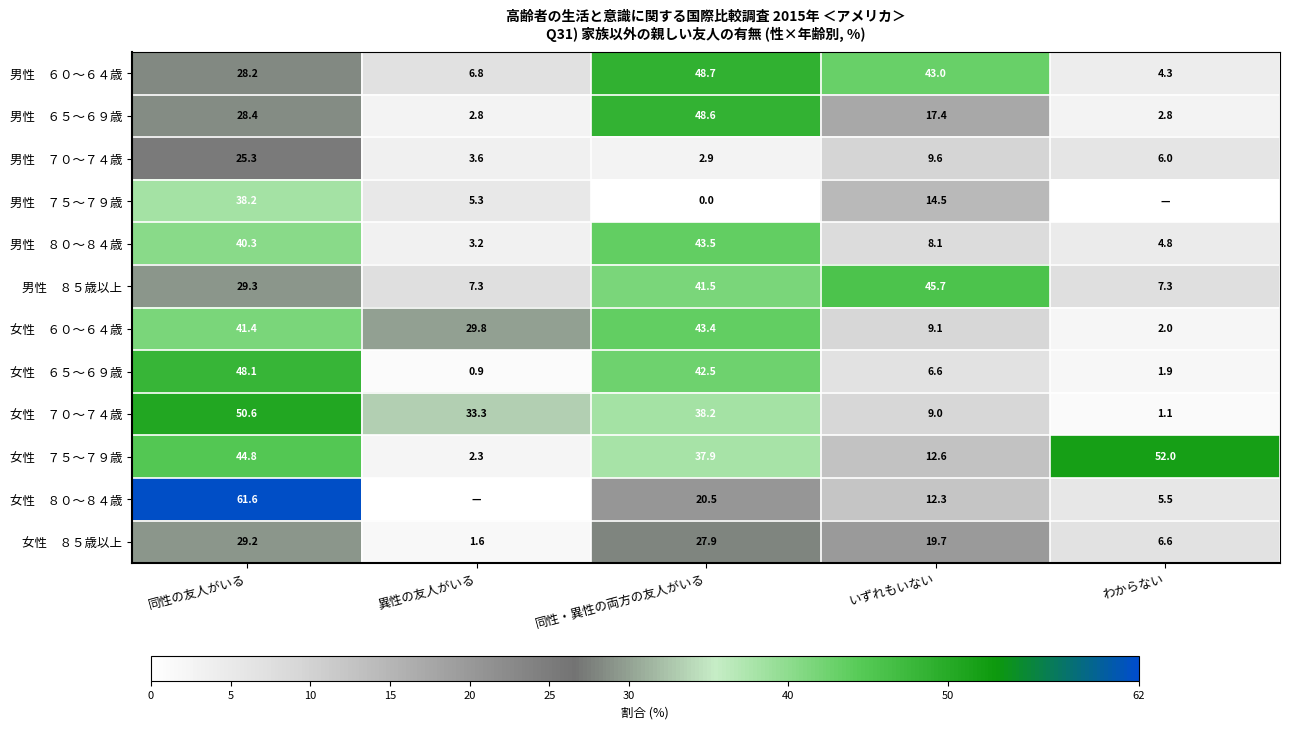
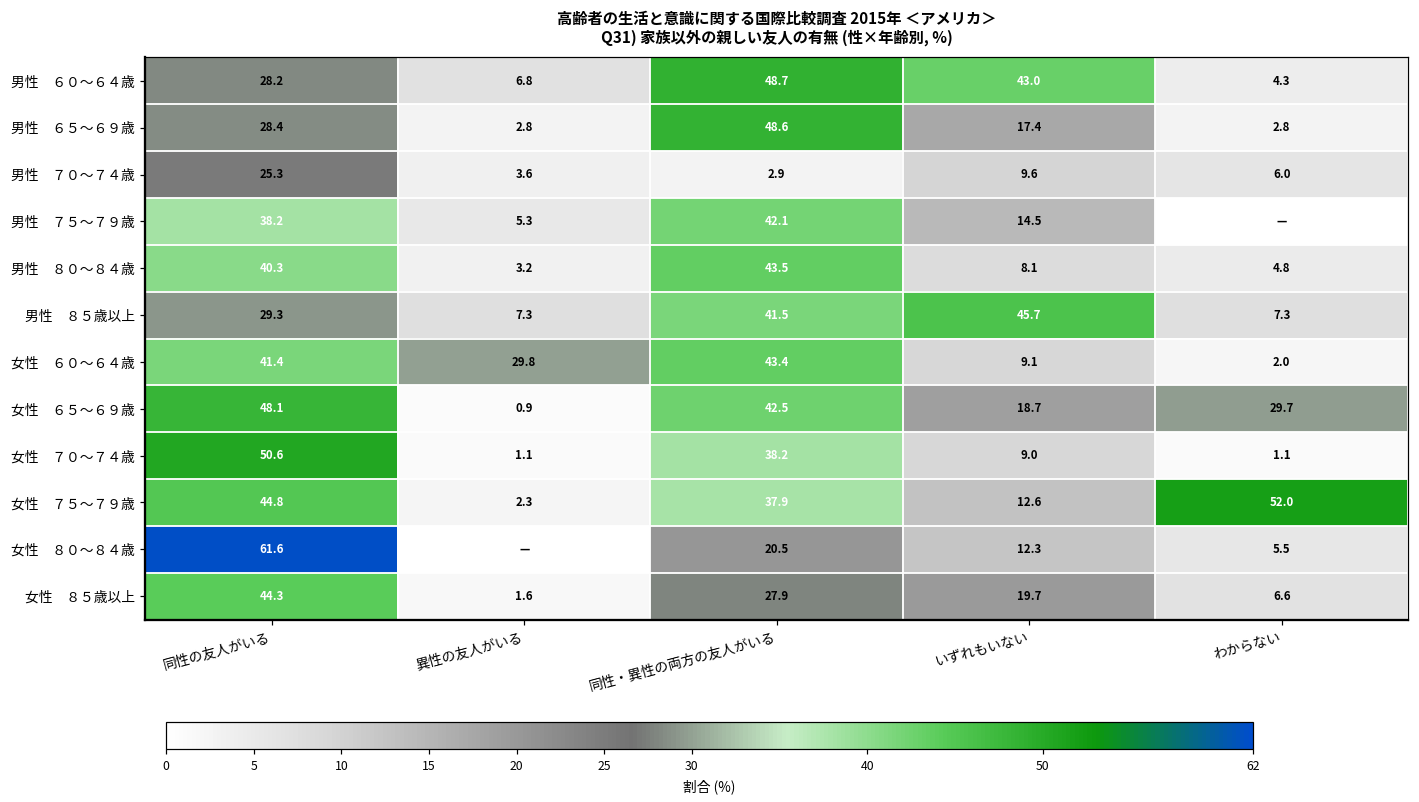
  {
    "男性 ６０～６４歳": {
      "同性の友人がいる": 28.2,
      "異性の友人がいる": 6.8,
      "同性・異性の両方の友人がいる": 48.7,
      "いずれもいない": 43.0,
      "わからない": 4.3
    },
    "男性 ６５～６９歳": {
      "同性の友人がいる": 28.4,
      "異性の友人がいる": 2.8,
      "同性・異性の両方の友人がいる": 48.6,
      "いずれもいない": 17.4,
      "わからない": 2.8
    },
    "男性 ７０～７４歳": {
      "同性の友人がいる": 25.3,
      "異性の友人がいる": 3.6,
      "同性・異性の両方の友人がいる": 2.9,
      "いずれもいない": 9.6,
      "わからない": 6.0
    },
    "男性 ７５～７９歳": {
      "同性の友人がいる": 38.2,
      "異性の友人がいる": 5.3,
-     "同性・異性の両方の友人がいる": 0.0,
+     "同性・異性の両方の友人がいる": 42.1,
      "いずれもいない": 14.5
    },
    "男性 ８０～８４歳": {
      "同性の友人がいる": 40.3,
      "異性の友人がいる": 3.2,
      "同性・異性の両方の友人がいる": 43.5,
      "いずれもいない": 8.1,
      "わからない": 4.8
    },
    "男性 ８５歳以上": {
      "同性の友人がいる": 29.3,
      "異性の友人がいる": 7.3,
      "同性・異性の両方の友人がいる": 41.5,
      "いずれもいない": 45.7,
      "わからない": 7.3
    },
    "女性 ６０～６４歳": {
      "同性の友人がいる": 41.4,
      "異性の友人がいる": 29.8,
      "同性・異性の両方の友人がいる": 43.4,
      "いずれもいない": 9.1,
      "わからない": 2.0
    },
    "女性 ６５～６９歳": {
      "同性の友人がいる": 48.1,
      "異性の友人がいる": 0.9,
      "同性・異性の両方の友人がいる": 42.5,
-     "いずれもいない": 6.6,
-     "わからない": 1.9
+     "いずれもいない": 18.7,
+     "わからない": 29.7
    },
    "女性 ７０～７４歳": {
      "同性の友人がいる": 50.6,
-     "異性の友人がいる": 33.3,
+     "異性の友人がいる": 1.1,
      "同性・異性の両方の友人がいる": 38.2,
      "いずれもいない": 9.0,
      "わからない": 1.1
    },
    "女性 ７５～７９歳": {
      "同性の友人がいる": 44.8,
      "異性の友人がいる": 2.3,
      "同性・異性の両方の友人がいる": 37.9,
      "いずれもいない": 12.6,
      "わからない": 52.0
    },
    "女性 ８０～８４歳": {
      "同性の友人がいる": 61.6,
      "同性・異性の両方の友人がいる": 20.5,
      "いずれもいない": 12.3,
      "わからない": 5.5
    },
    "女性 ８５歳以上": {
-     "同性の友人がいる": 29.2,
+     "同性の友人がいる": 44.3,
      "異性の友人がいる": 1.6,
      "同性・異性の両方の友人がいる": 27.9,
      "いずれもいない": 19.7,
      "わからない": 6.6
    }
  }
